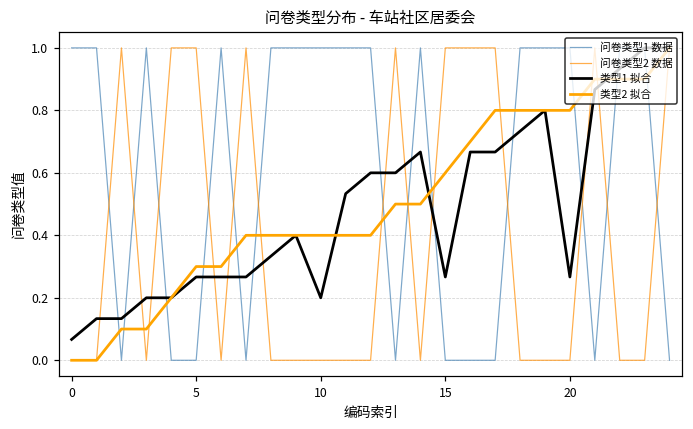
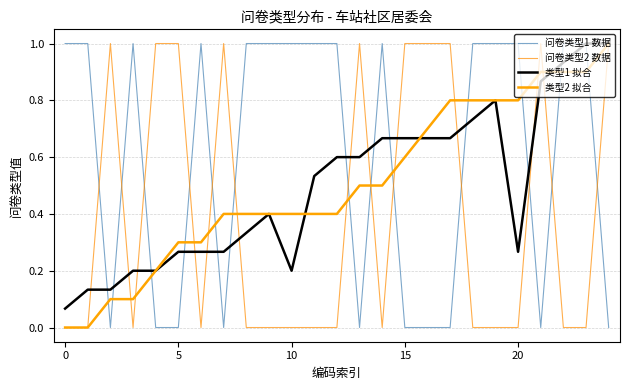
  {
    "问卷类型1 数据": {
      "0": 1.00,
      "5": 0.00,
      "10": 1.00,
      "15": 0.00
    },
    "类型1 拟合": {
      "0": 0.07,
      "5": 0.27,
      "10": 0.20,
-     "15": 0.27,
+     "15": 0.67,
      "20": 0.27
    }
  }
